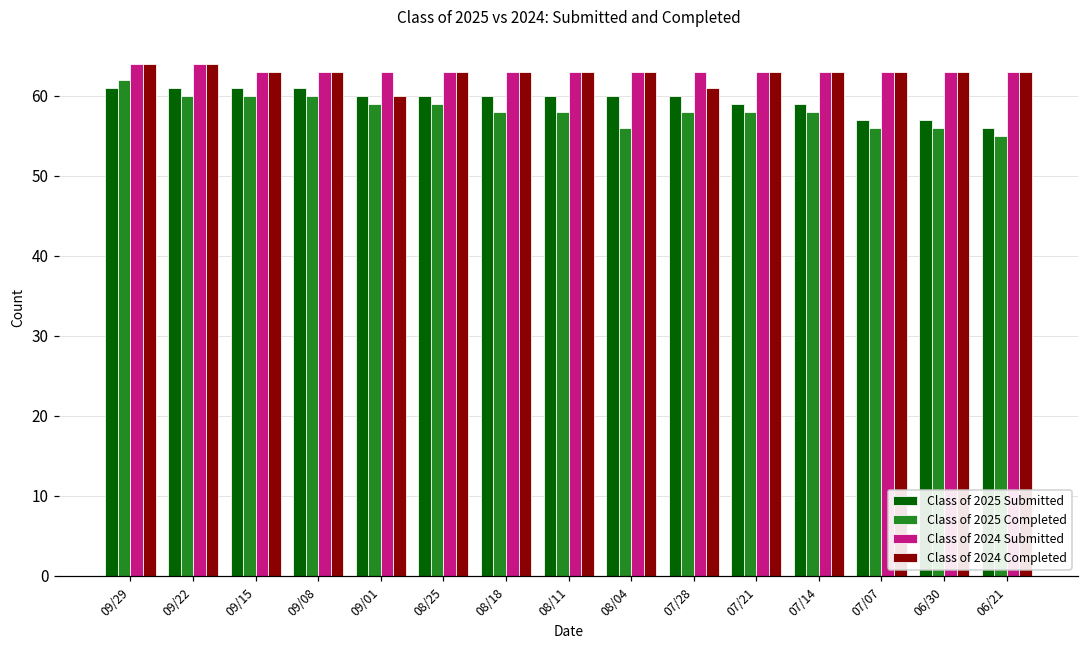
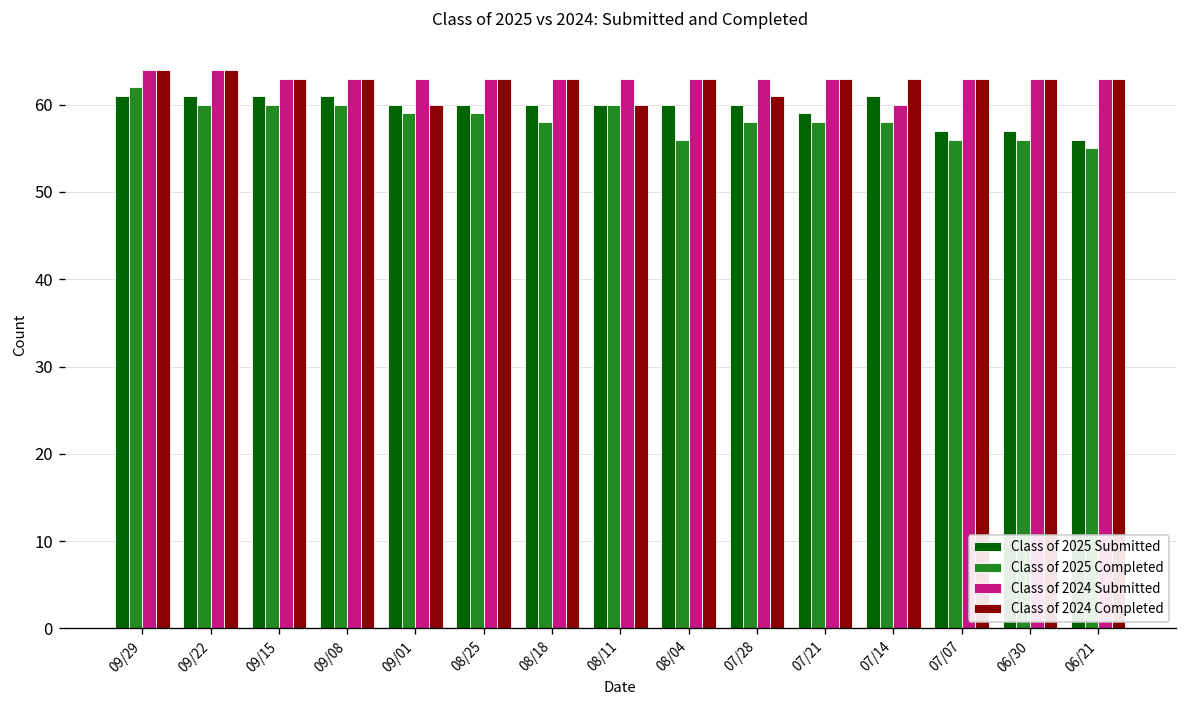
  {
    "Class of 2025 Submitted": {
      "09/29": 61,
      "09/22": 61,
      "09/15": 61,
      "09/08": 61,
      "09/01": 60,
      "08/25": 60,
      "08/18": 60,
      "08/11": 60,
      "08/04": 60,
      "07/28": 60,
      "07/21": 59,
-     "07/14": 59,
+     "07/14": 61,
      "07/07": 57,
      "06/30": 57,
      "06/21": 56
    },
    "Class of 2025 Completed": {
      "09/29": 62,
      "09/22": 60,
      "09/15": 60,
      "09/08": 60,
      "09/01": 59,
      "08/25": 59,
      "08/18": 58,
-     "08/11": 58,
+     "08/11": 60,
      "08/04": 56,
      "07/28": 58,
      "07/21": 58,
      "07/14": 58,
      "07/07": 56,
      "06/30": 56,
      "06/21": 55
    },
    "Class of 2024 Submitted": {
      "09/29": 64,
      "09/22": 64,
      "09/15": 63,
      "09/08": 63,
      "09/01": 63,
      "08/25": 63,
      "08/18": 63,
      "08/11": 63,
      "08/04": 63,
      "07/28": 63,
      "07/21": 63,
-     "07/14": 63,
+     "07/14": 60,
      "07/07": 63,
      "06/30": 63,
      "06/21": 63
    },
    "Class of 2024 Completed": {
      "09/29": 64,
      "09/22": 64,
      "09/15": 63,
      "09/08": 63,
      "09/01": 60,
      "08/25": 63,
      "08/18": 63,
-     "08/11": 63,
+     "08/11": 60,
      "08/04": 63,
      "07/28": 61,
      "07/21": 63,
      "07/14": 63,
      "07/07": 63,
      "06/30": 63,
      "06/21": 63
    }
  }
